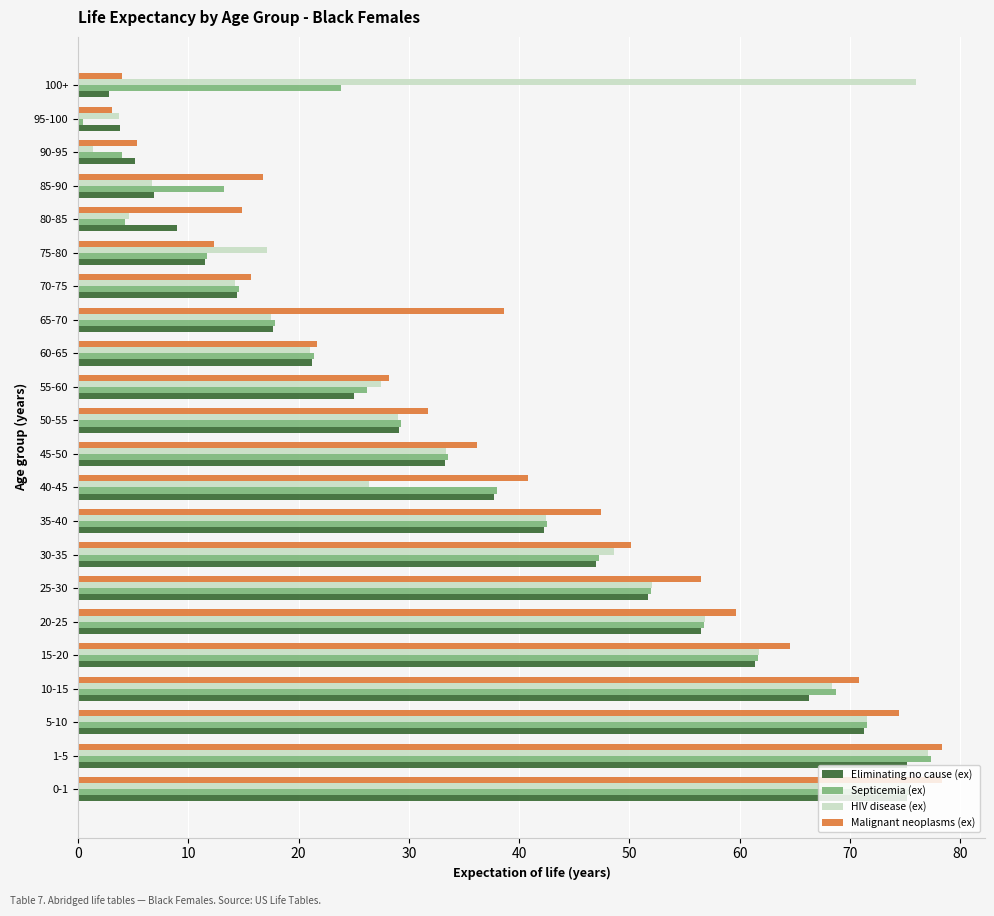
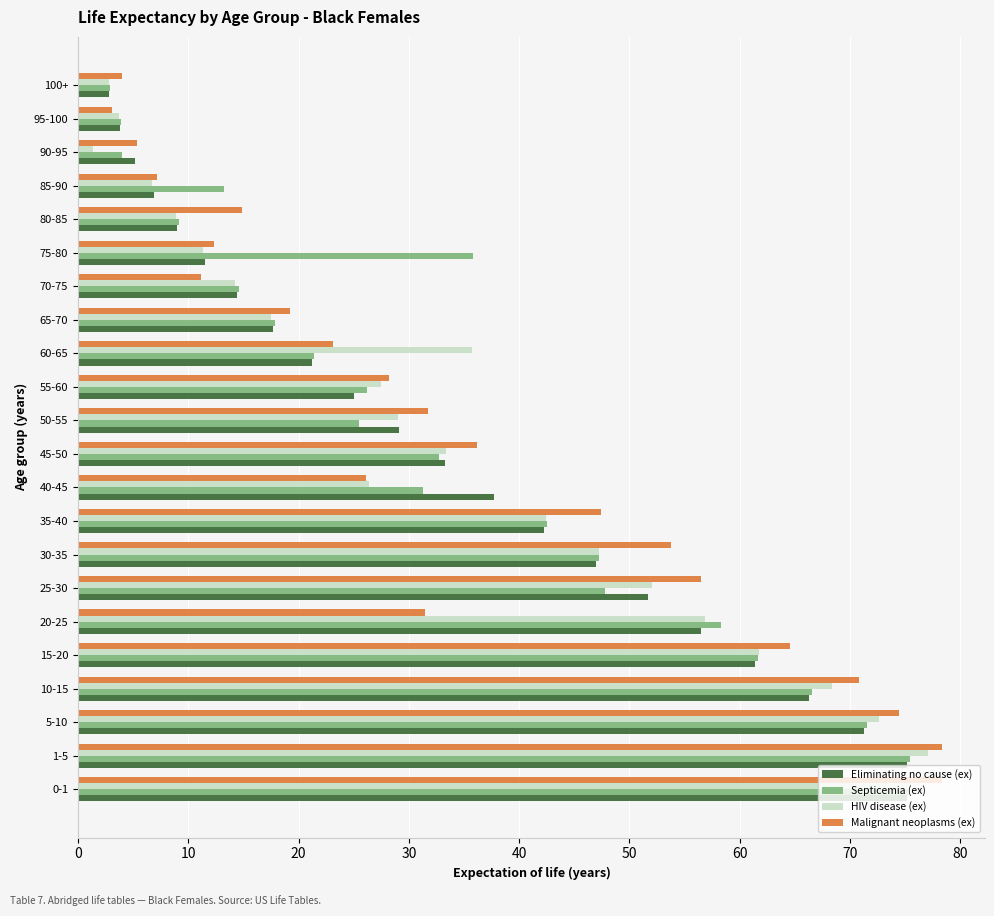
  {
    "Eliminating no cause (ex)": {
      "100+": 2.8,
      "95-100": 3.8,
      "90-95": 5.2,
      "85-90": 6.9,
      "80-85": 9.0,
      "75-80": 11.5,
      "70-75": 14.4,
      "65-70": 17.7,
      "60-65": 21.2,
      "55-60": 25.0,
      "50-55": 29.1,
      "45-50": 33.3,
      "40-45": 37.7,
      "35-40": 42.3,
      "30-35": 47.0,
      "25-30": 51.7,
      "20-25": 56.5,
      "15-20": 61.4,
      "10-15": 66.3,
      "5-10": 71.3,
      "1-5": 75.1
    },
    "Septicemia (ex)": {
-     "100+": 23.9,
-     "95-100": 0.5,
+     "100+": 2.9,
+     "95-100": 3.9,
      "90-95": 4.0,
      "85-90": 13.2,
-     "80-85": 4.3,
-     "75-80": 11.7,
+     "80-85": 9.1,
+     "75-80": 35.8,
      "70-75": 14.6,
      "65-70": 17.9,
      "60-65": 21.4,
      "55-60": 26.2,
-     "50-55": 29.3,
-     "45-50": 33.6,
-     "40-45": 38.0,
+     "50-55": 25.4,
+     "45-50": 32.8,
+     "40-45": 31.3,
      "35-40": 42.5,
      "30-35": 47.2,
-     "25-30": 52.0,
-     "20-25": 56.8,
+     "25-30": 47.8,
+     "20-25": 58.3,
      "15-20": 61.7,
-     "10-15": 68.7,
+     "10-15": 66.6,
      "5-10": 71.5,
-     "1-5": 77.4
+     "1-5": 75.4
    },
    "HIV disease (ex)": {
-     "100+": 76.0,
+     "100+": 2.8,
      "95-100": 3.8,
      "90-95": 1.4,
      "85-90": 6.7,
-     "80-85": 4.6,
-     "75-80": 17.1,
+     "80-85": 8.8,
+     "75-80": 11.4,
      "70-75": 14.2,
      "65-70": 17.5,
-     "60-65": 21.1,
+     "60-65": 35.7,
      "55-60": 27.5,
      "50-55": 29.1,
      "45-50": 33.4,
      "40-45": 26.4,
      "35-40": 42.5,
-     "30-35": 48.6,
+     "30-35": 47.2,
      "25-30": 52.0,
      "20-25": 56.8,
      "15-20": 61.7,
      "10-15": 68.4,
-     "5-10": 71.6,
+     "5-10": 72.6,
      "1-5": 77.1
    },
    "Malignant neoplasms (ex)": {
      "100+": 4.0,
      "95-100": 3.1,
      "90-95": 5.3,
-     "85-90": 16.8,
+     "85-90": 7.2,
      "80-85": 14.9,
      "75-80": 12.4,
-     "70-75": 15.7,
-     "65-70": 38.6,
-     "60-65": 21.7,
+     "70-75": 11.1,
+     "65-70": 19.3,
+     "60-65": 23.1,
      "55-60": 28.2,
      "50-55": 31.7,
      "45-50": 36.2,
-     "40-45": 40.8,
+     "40-45": 26.1,
      "35-40": 47.5,
-     "30-35": 50.1,
+     "30-35": 53.8,
      "25-30": 56.5,
-     "20-25": 59.7,
+     "20-25": 31.5,
      "15-20": 64.6,
      "10-15": 70.8,
      "5-10": 74.5,
      "1-5": 78.3
    }
  }
